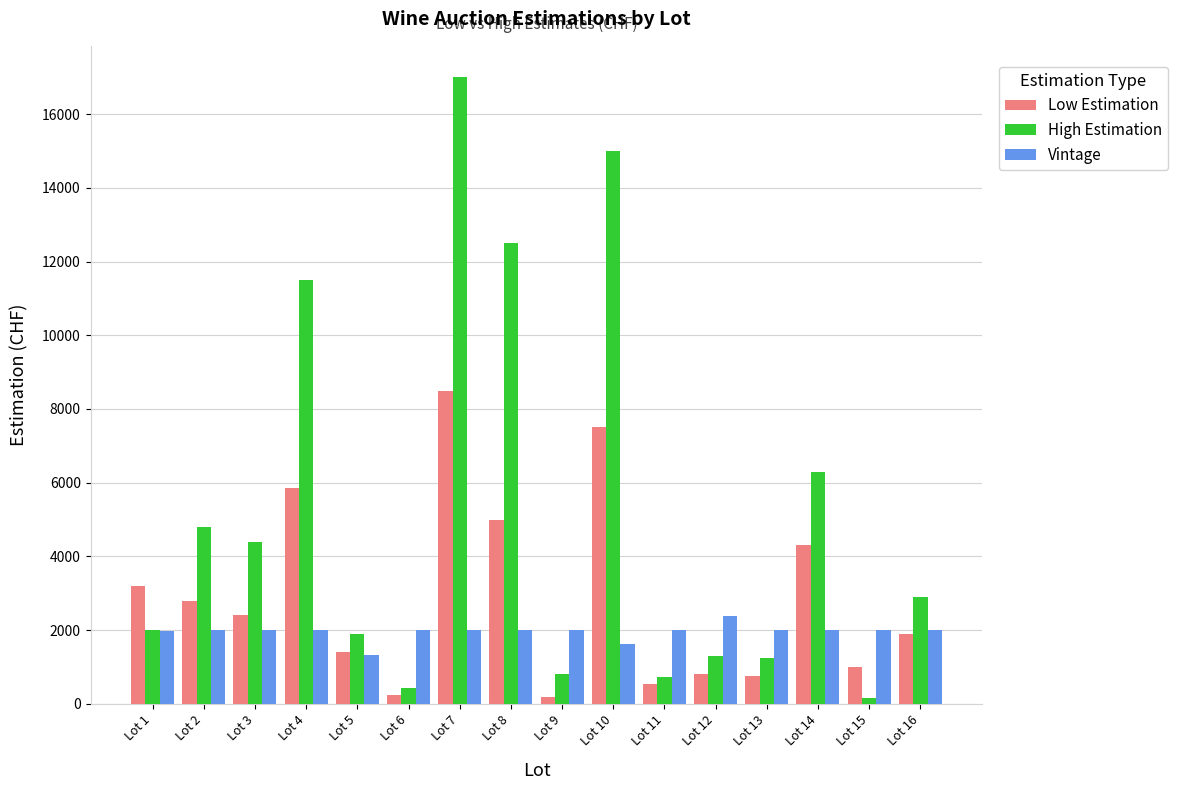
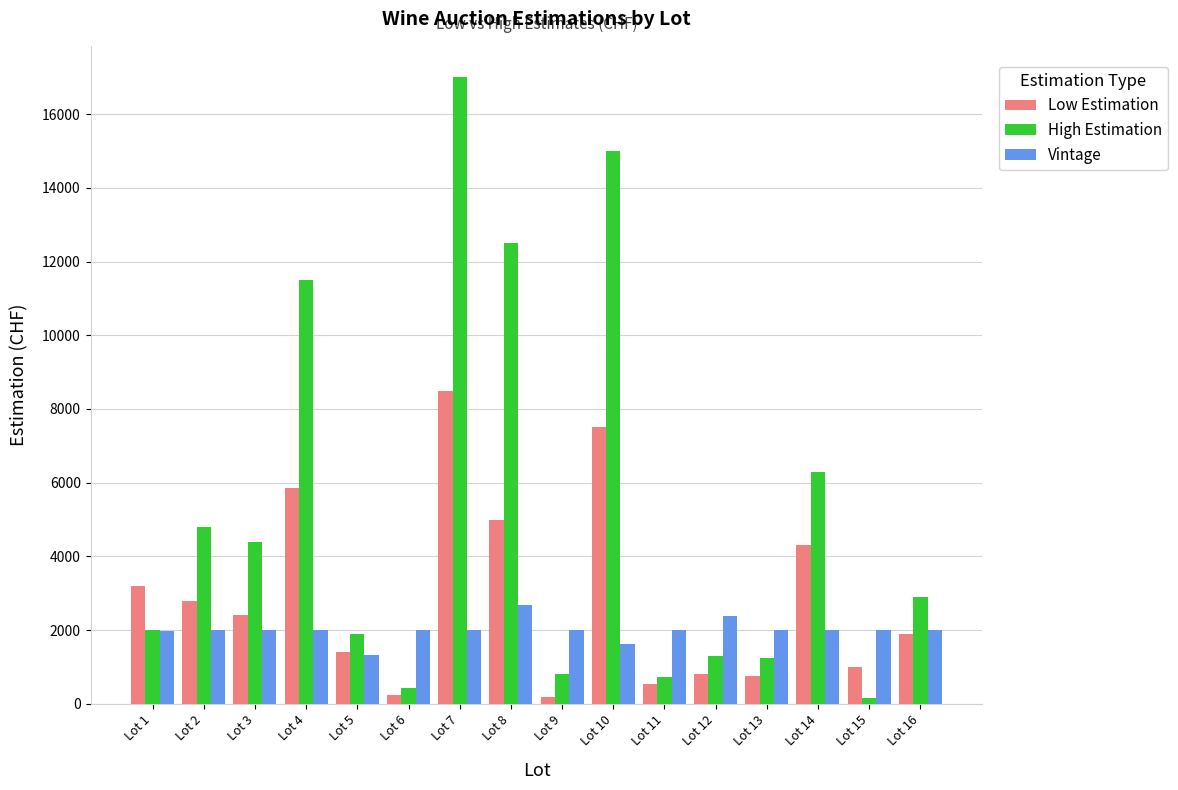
  {
    "Low Estimation": {
      "Lot 1": 3200,
      "Lot 2": 2800,
      "Lot 3": 2400,
      "Lot 4": 5900,
      "Lot 5": 1400,
      "Lot 6": 200,
      "Lot 7": 8500,
      "Lot 8": 5000,
      "Lot 9": 200,
      "Lot 10": 7500,
      "Lot 11": 600,
      "Lot 12": 800,
      "Lot 13": 800,
      "Lot 14": 4300,
      "Lot 15": 1000,
      "Lot 16": 1900
    },
    "High Estimation": {
      "Lot 1": 2000,
      "Lot 2": 4800,
      "Lot 3": 4400,
      "Lot 4": 11500,
      "Lot 5": 1900,
      "Lot 6": 400,
      "Lot 7": 17000,
      "Lot 8": 12500,
      "Lot 9": 800,
      "Lot 10": 15000,
      "Lot 11": 700,
      "Lot 12": 1300,
      "Lot 13": 1300,
      "Lot 14": 6300,
      "Lot 15": 200,
      "Lot 16": 2900
    },
    "Vintage": {
      "Lot 1": 2000,
      "Lot 2": 2000,
      "Lot 3": 2000,
      "Lot 4": 2000,
      "Lot 5": 1300,
      "Lot 6": 2000,
      "Lot 7": 2000,
-     "Lot 8": 2000,
+     "Lot 8": 2700,
      "Lot 9": 2000,
      "Lot 10": 1600,
      "Lot 11": 2000,
      "Lot 12": 2400,
      "Lot 13": 2000,
      "Lot 14": 2000,
      "Lot 15": 2000,
      "Lot 16": 2000
    }
  }
